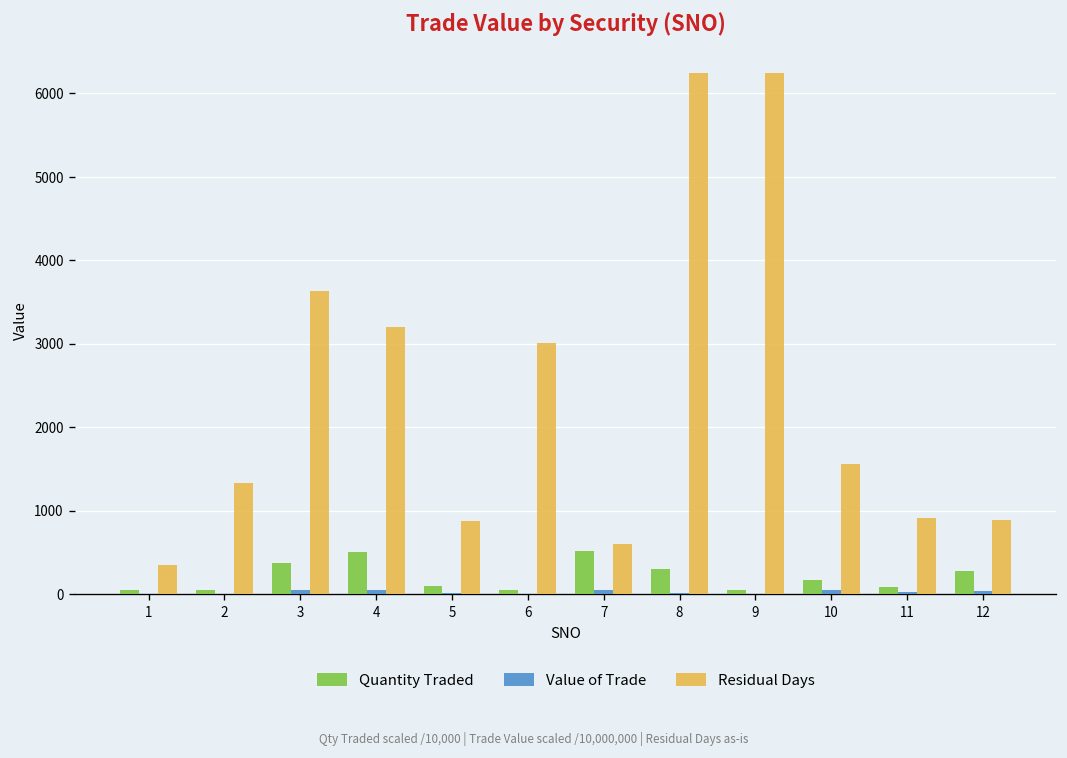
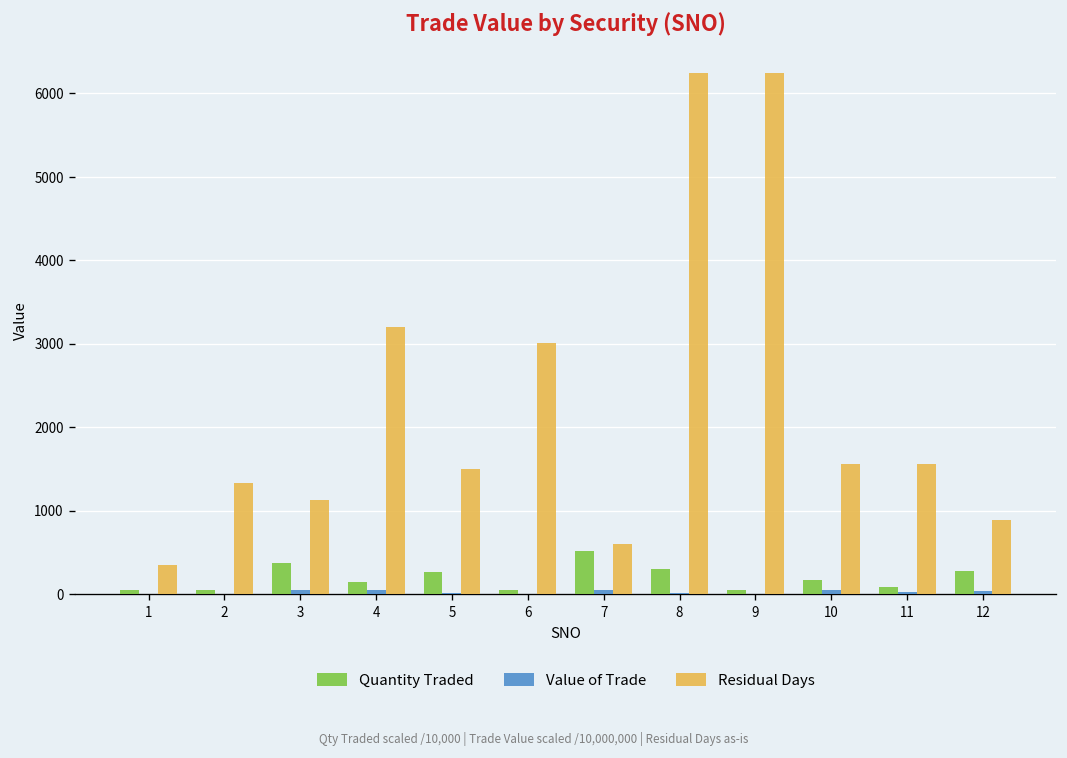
  {
    "Quantity Traded": {
      "1": 100,
      "2": 100,
      "3": 400,
-     "4": 500,
-     "5": 100,
+     "4": 100,
+     "5": 300,
      "6": 100,
      "7": 500,
      "8": 300,
      "9": 100,
      "10": 200,
      "11": 100,
      "12": 300
    },
    "Value of Trade": {
      "3": 100,
      "4": 100,
      "7": 100,
      "10": 100,
      "12": 0
    },
    "Residual Days": {
      "1": 400,
      "2": 1300,
-     "3": 3600,
+     "3": 1100,
      "4": 3200,
-     "5": 900,
+     "5": 1500,
      "6": 3000,
      "7": 600,
      "8": 6200,
      "9": 6200,
      "10": 1600,
-     "11": 900,
+     "11": 1600,
      "12": 900
    }
  }
